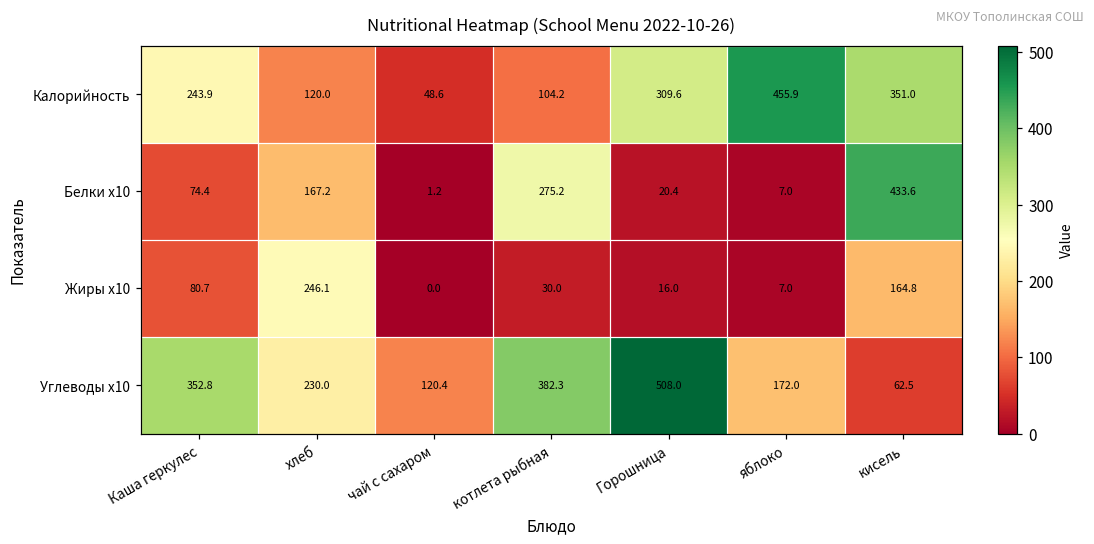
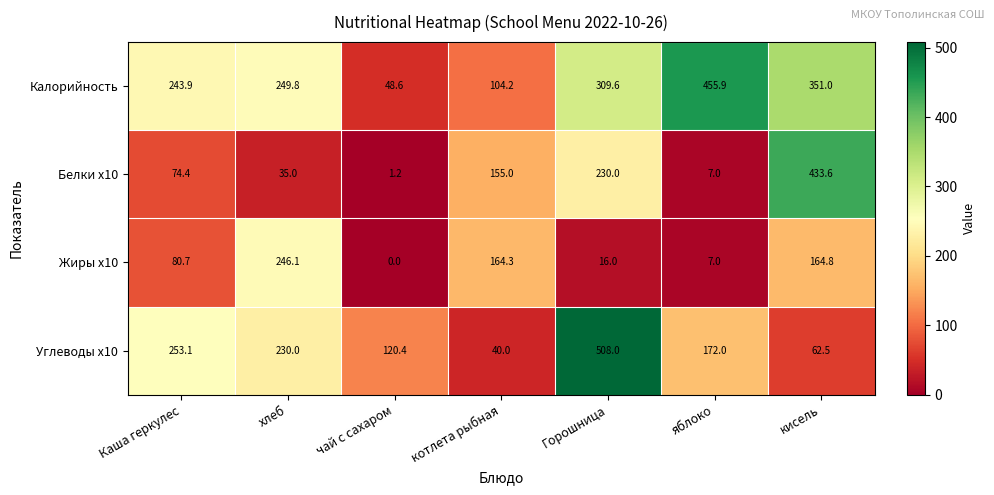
  {
    "Калорийность": {
      "Каша геркулес": 243.9,
-     "хлеб": 120.0,
+     "хлеб": 249.8,
      "чай с сахаром": 48.6,
      "котлета рыбная": 104.2,
      "Горошница": 309.6,
      "яблоко": 455.9,
      "кисель": 351.0
    },
    "Белки x10": {
      "Каша геркулес": 74.4,
-     "хлеб": 167.2,
+     "хлеб": 35.0,
      "чай с сахаром": 1.2,
-     "котлета рыбная": 275.2,
-     "Горошница": 20.4,
+     "котлета рыбная": 155.0,
+     "Горошница": 230.0,
      "яблоко": 7.0,
      "кисель": 433.6
    },
    "Жиры x10": {
      "Каша геркулес": 80.7,
      "хлеб": 246.1,
      "чай с сахаром": 0.0,
-     "котлета рыбная": 30.0,
+     "котлета рыбная": 164.3,
      "Горошница": 16.0,
      "яблоко": 7.0,
      "кисель": 164.8
    },
    "Углеводы x10": {
-     "Каша геркулес": 352.8,
+     "Каша геркулес": 253.1,
      "хлеб": 230.0,
      "чай с сахаром": 120.4,
-     "котлета рыбная": 382.3,
+     "котлета рыбная": 40.0,
      "Горошница": 508.0,
      "яблоко": 172.0,
      "кисель": 62.5
    }
  }
